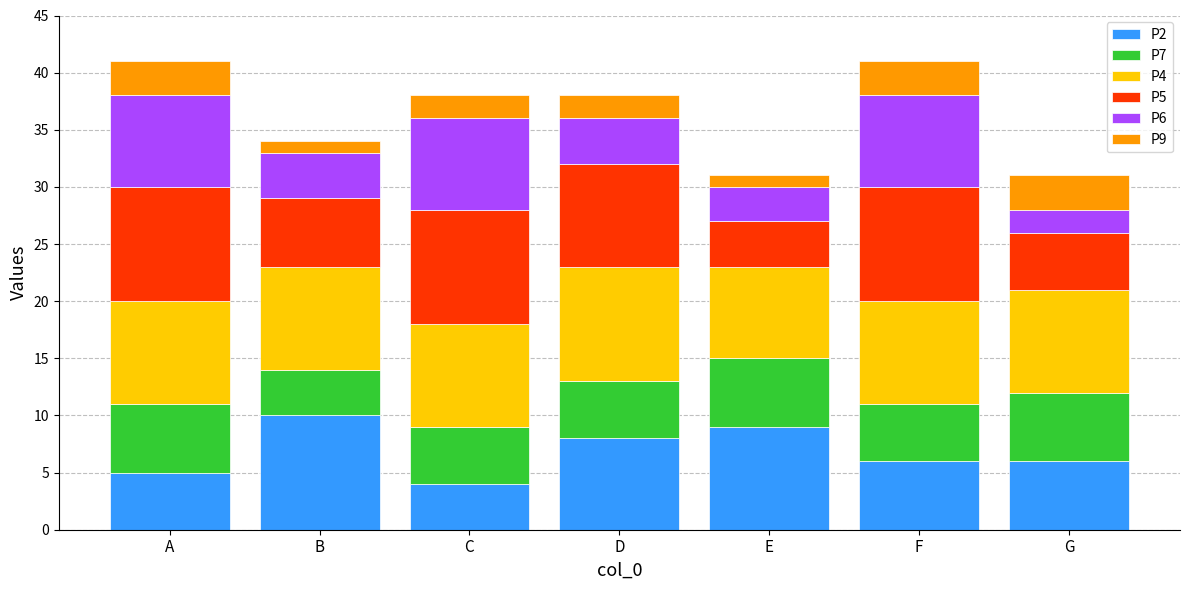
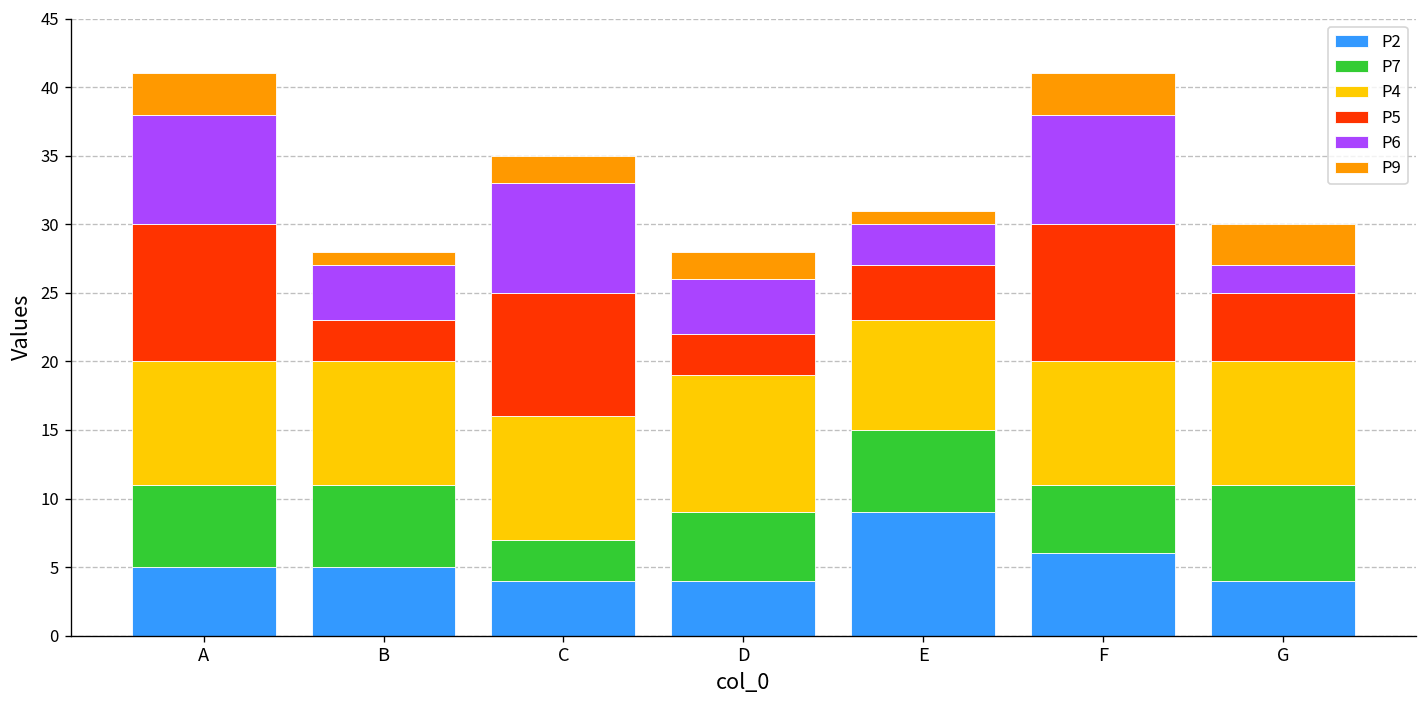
  {
    "P2": {
      "A": 5,
-     "B": 10,
+     "B": 5,
      "C": 4,
-     "D": 8,
+     "D": 4,
      "E": 9,
      "F": 6,
-     "G": 6
+     "G": 4
    },
    "P7": {
      "A": 6,
-     "B": 4,
-     "C": 5,
+     "B": 6,
+     "C": 3,
      "D": 5,
      "E": 6,
      "F": 5,
-     "G": 6
+     "G": 7
    },
    "P5": {
      "A": 10,
-     "B": 6,
-     "C": 10,
-     "D": 9,
+     "B": 3,
+     "C": 9,
+     "D": 3,
      "E": 4,
      "F": 10,
      "G": 5
    },
    "P6": {
      "A": 8,
      "B": 4,
      "C": 8,
      "D": 4,
      "E": 3,
      "F": 8,
      "G": 2
    }
  }
